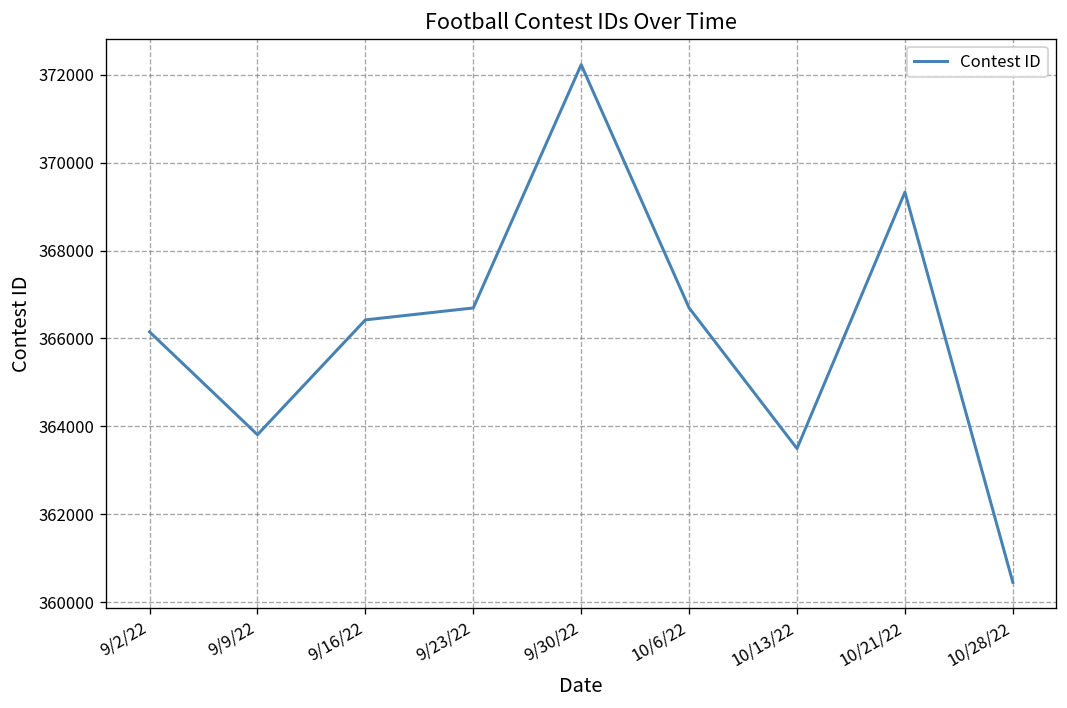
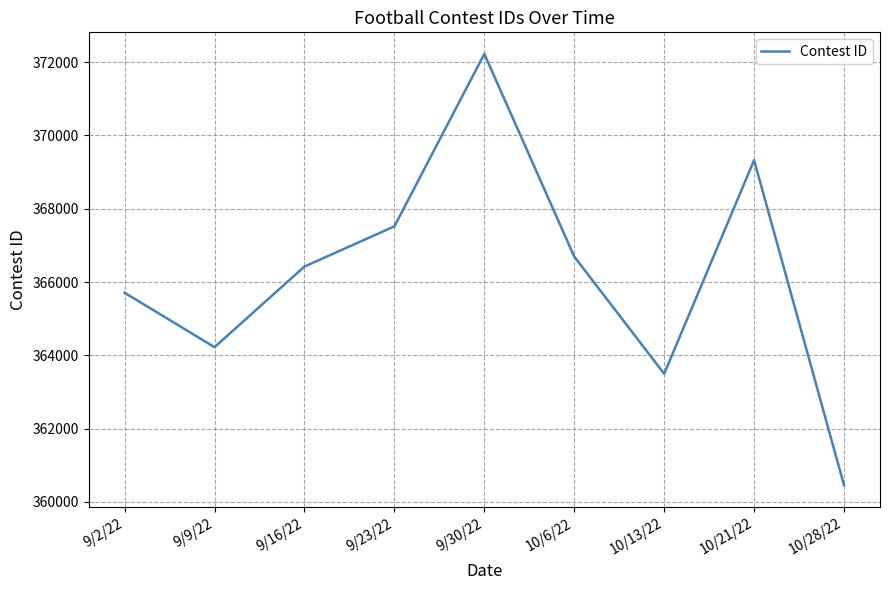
  {
-   "9/2/22": 366200,
-   "9/9/22": 363800,
+   "9/2/22": 365700,
+   "9/9/22": 364200,
    "9/16/22": 366400,
-   "9/23/22": 366700,
+   "9/23/22": 367500,
    "9/30/22": 372200,
    "10/6/22": 366700,
    "10/13/22": 363500,
    "10/21/22": 369300,
    "10/28/22": 360500
  }
